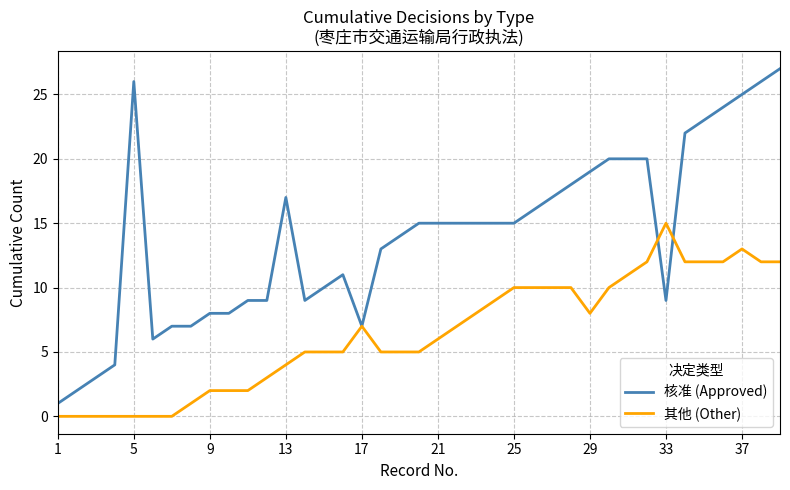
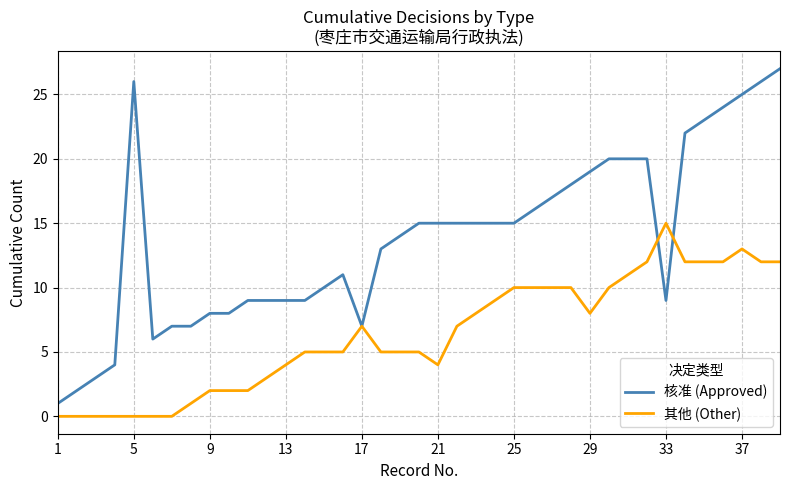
  {
    "核准 (Approved)": {
      "1": 1,
      "5": 26,
      "9": 8,
-     "13": 17,
+     "13": 9,
      "21": 15,
      "25": 15,
      "29": 19,
      "33": 9,
      "37": 25
    },
    "其他 (Other)": {
      "1": 0,
      "5": 0,
      "9": 2,
      "13": 4,
-     "21": 6,
+     "21": 4,
      "25": 10,
      "29": 8,
      "33": 15,
      "37": 13
    }
  }
